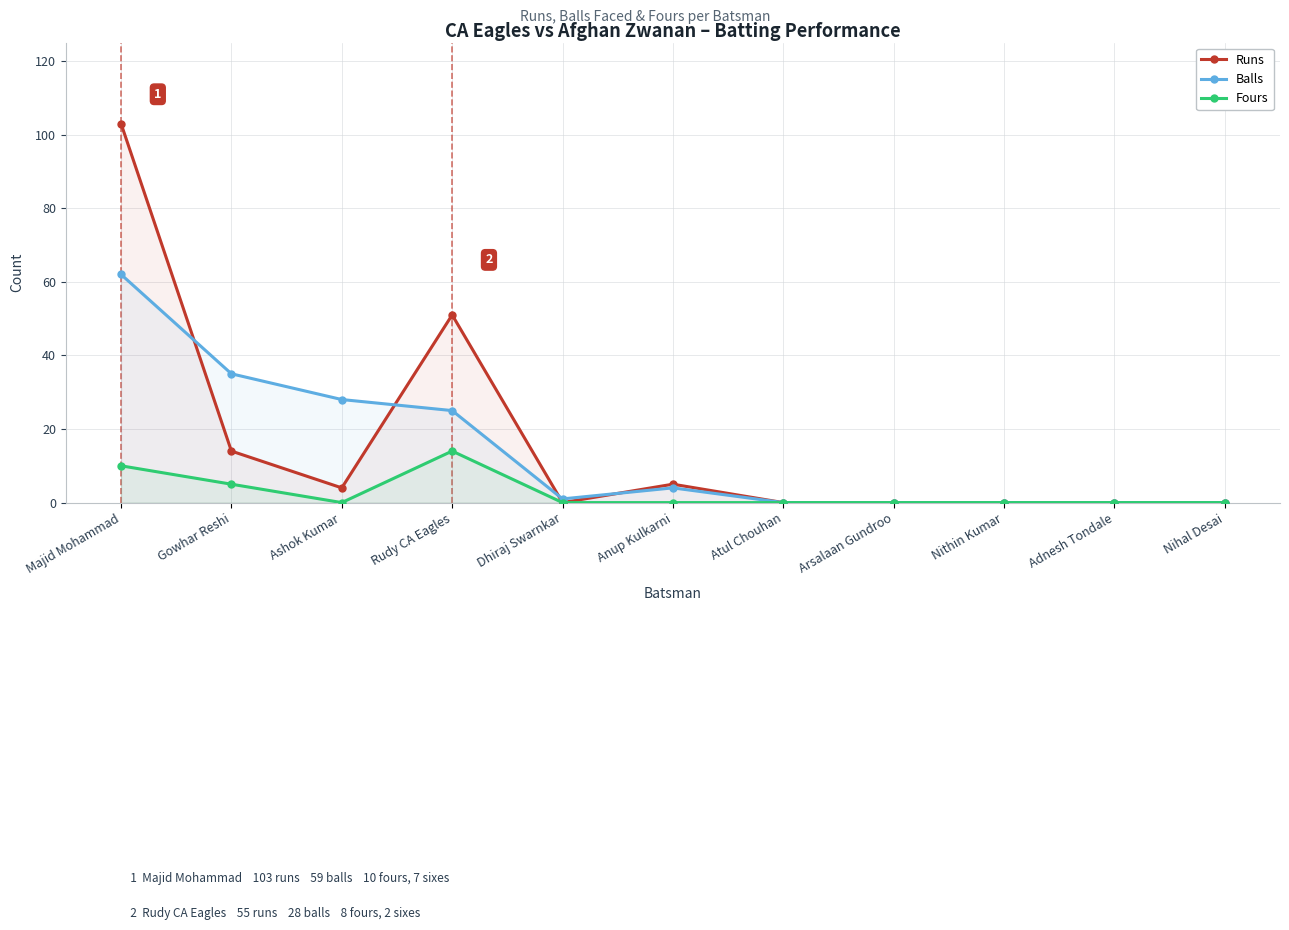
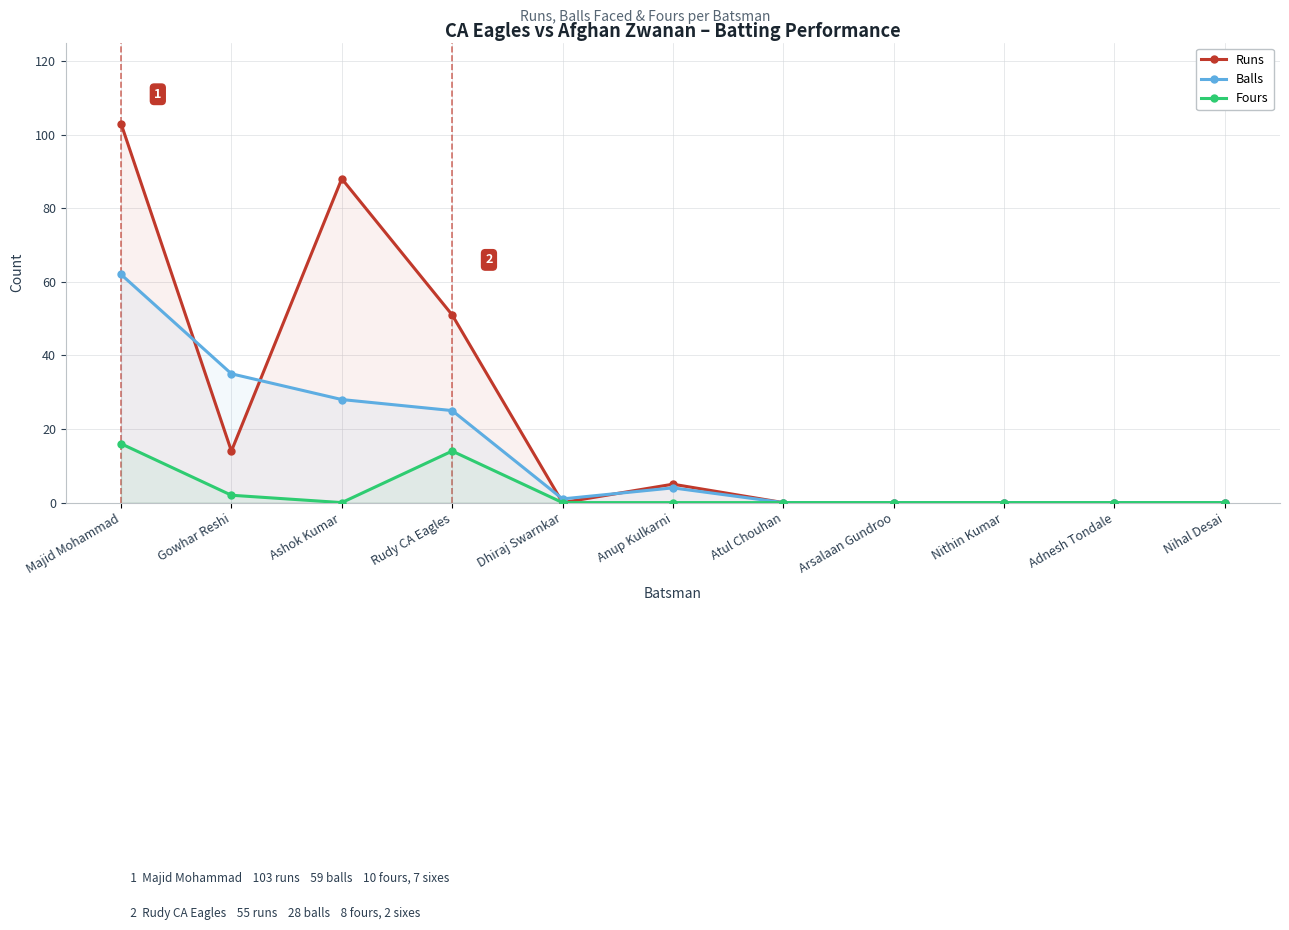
  {
    "Runs": {
      "Majid Mohammad": 103,
      "Gowhar Reshi": 14,
-     "Ashok Kumar": 4,
+     "Ashok Kumar": 88,
      "Rudy CA Eagles": 51,
      "Anup Kulkarni": 5
    },
    "Balls": {
      "Majid Mohammad": 62,
      "Gowhar Reshi": 35,
      "Ashok Kumar": 28,
      "Rudy CA Eagles": 25,
      "Dhiraj Swarnkar": 1,
      "Anup Kulkarni": 4
    },
    "Fours": {
-     "Majid Mohammad": 10,
-     "Gowhar Reshi": 5,
+     "Majid Mohammad": 16,
+     "Gowhar Reshi": 2,
      "Ashok Kumar": 0,
      "Rudy CA Eagles": 14,
      "Anup Kulkarni": 0
    }
  }
